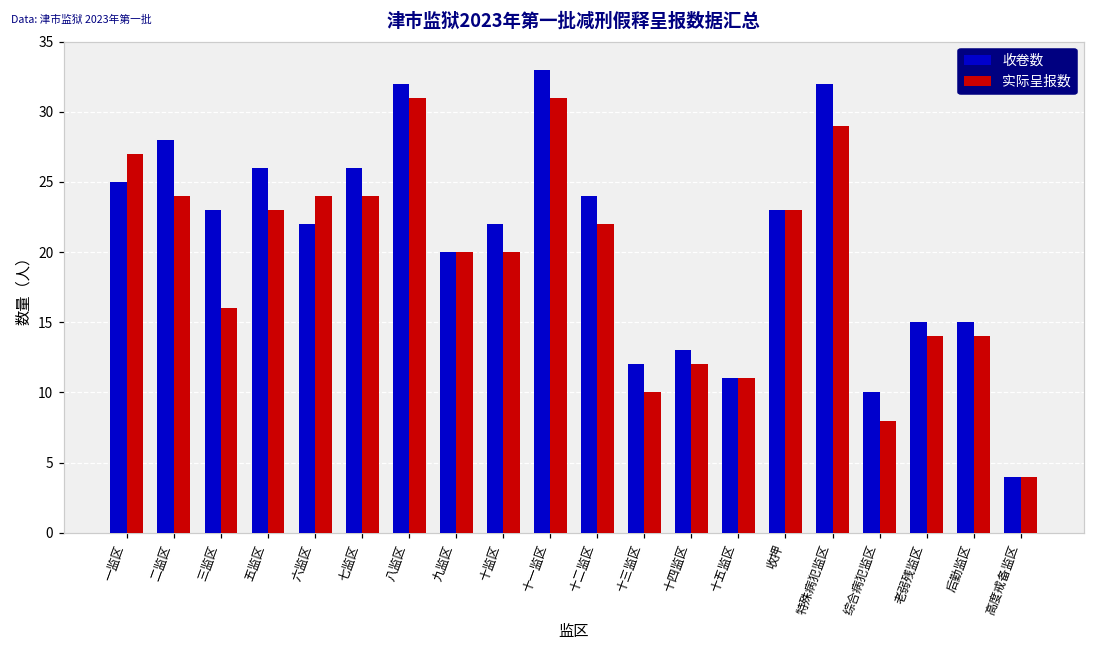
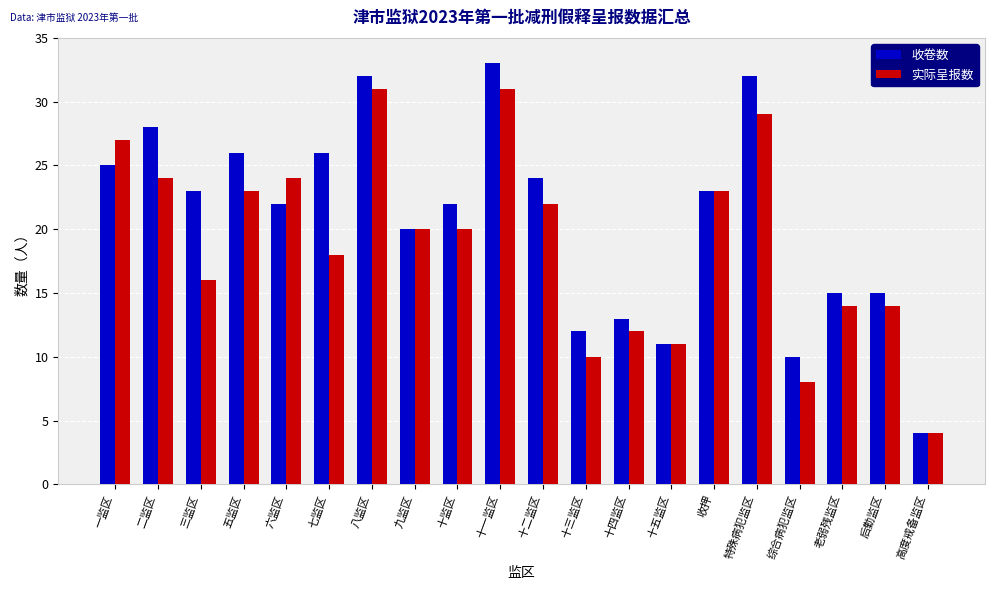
  {
    "收卷数": {
      "一监区": 25,
      "二监区": 28,
      "三监区": 23,
      "五监区": 26,
      "六监区": 22,
      "七监区": 26,
      "八监区": 32,
      "九监区": 20,
      "十监区": 22,
      "十一监区": 33,
      "十二监区": 24,
      "十三监区": 12,
      "十四监区": 13,
      "十五监区": 11,
      "收押": 23,
      "特殊病犯监区": 32,
      "综合病犯监区": 10,
      "老弱残监区": 15,
      "后勤监区": 15,
      "高度戒备监区": 4
    },
    "实际呈报数": {
      "一监区": 27,
      "二监区": 24,
      "三监区": 16,
      "五监区": 23,
      "六监区": 24,
-     "七监区": 24,
+     "七监区": 18,
      "八监区": 31,
      "九监区": 20,
      "十监区": 20,
      "十一监区": 31,
      "十二监区": 22,
      "十三监区": 10,
      "十四监区": 12,
      "十五监区": 11,
      "收押": 23,
      "特殊病犯监区": 29,
      "综合病犯监区": 8,
      "老弱残监区": 14,
      "后勤监区": 14,
      "高度戒备监区": 4
    }
  }
